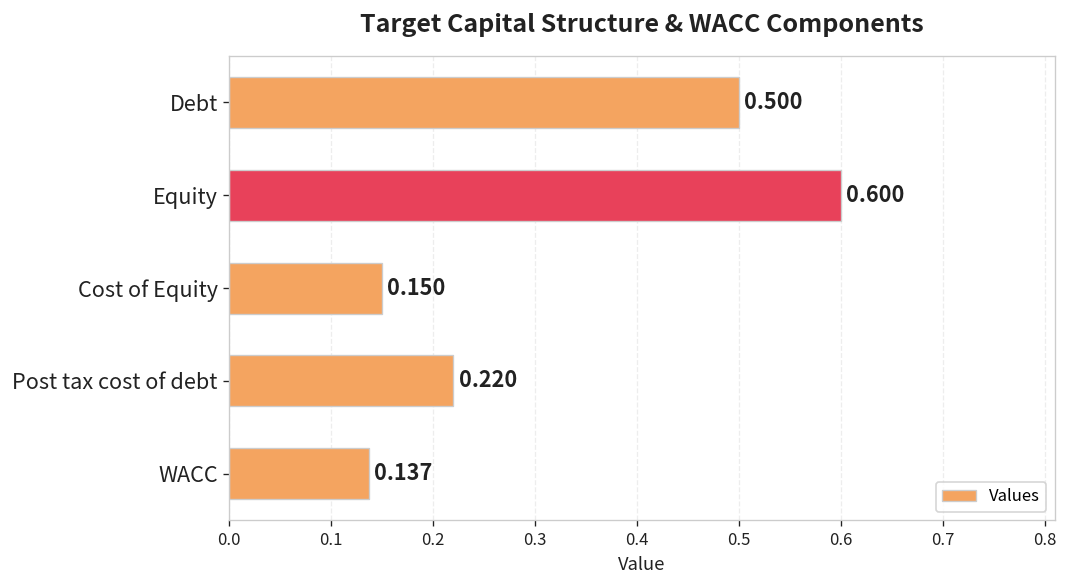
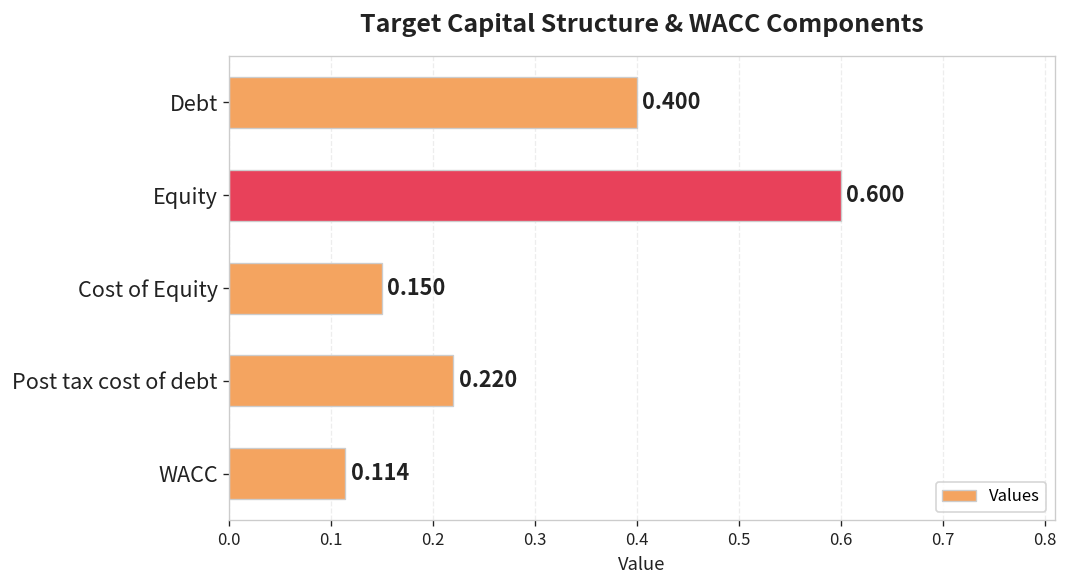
  {
-   "Debt": 0.500,
+   "Debt": 0.400,
    "Equity": 0.600,
    "Cost of Equity": 0.150,
    "Post tax cost of debt": 0.220,
-   "WACC": 0.137
+   "WACC": 0.114
  }
